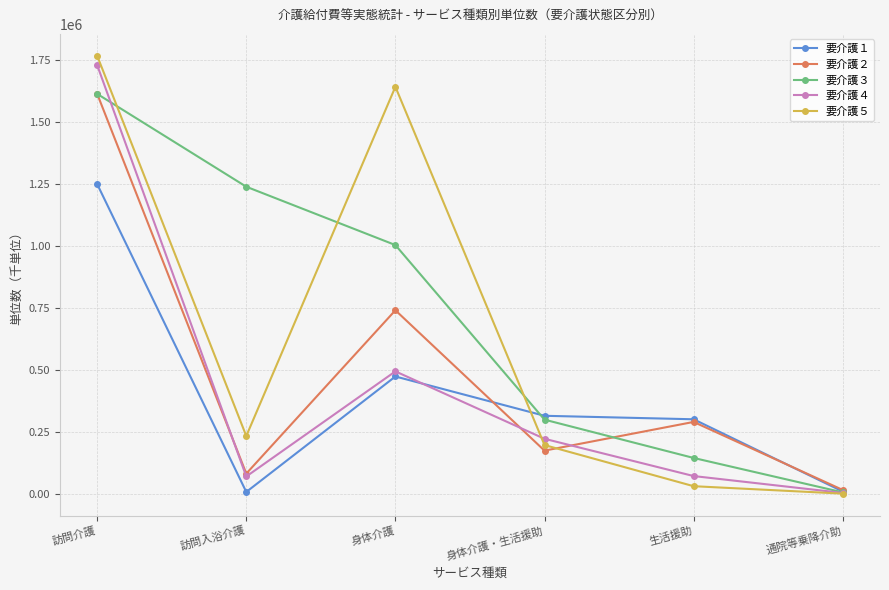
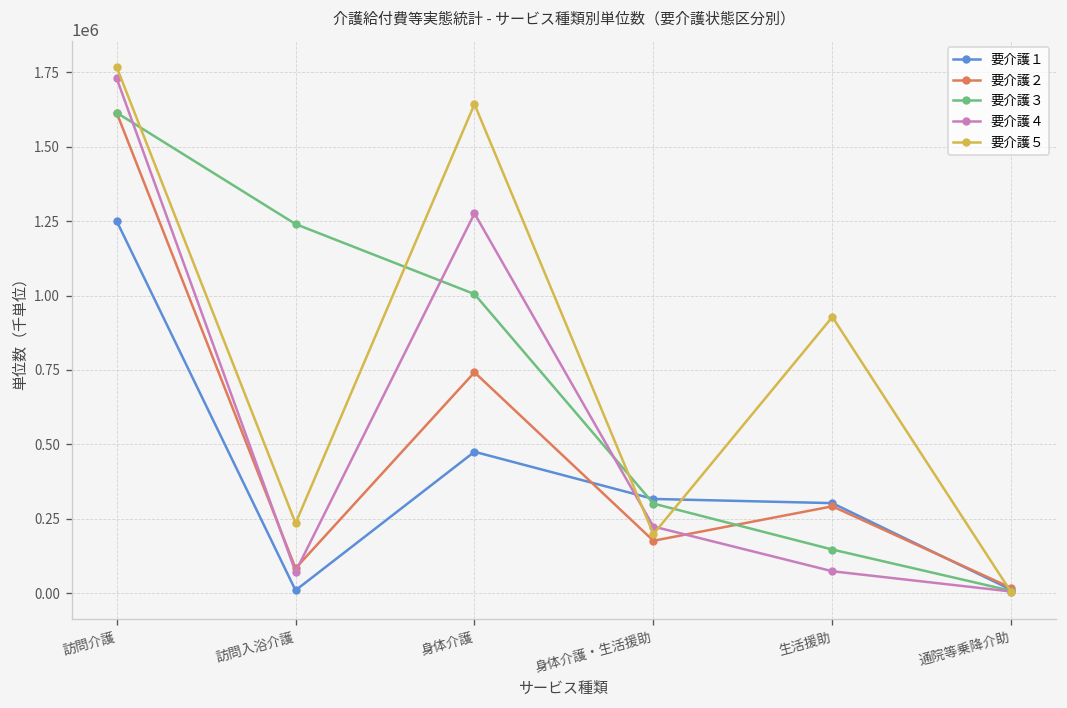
  {
    "要介護１": {
      "訪問介護": 1250000,
      "訪問入浴介護": 10000,
      "身体介護": 470000,
      "身体介護・生活援助": 320000,
      "生活援助": 300000
    },
    "要介護２": {
      "訪問入浴介護": 80000,
      "身体介護": 740000,
      "身体介護・生活援助": 180000,
      "生活援助": 290000
    },
    "要介護３": {
      "訪問入浴介護": 1240000,
      "身体介護": 1000000,
      "身体介護・生活援助": 300000,
      "生活援助": 150000
    },
    "要介護４": {
      "訪問介護": 1730000,
      "訪問入浴介護": 70000,
-     "身体介護": 500000,
+     "身体介護": 1280000,
      "身体介護・生活援助": 220000,
      "生活援助": 70000
    },
    "要介護５": {
      "訪問介護": 1770000,
      "訪問入浴介護": 230000,
      "身体介護": 1640000,
      "身体介護・生活援助": 200000,
-     "生活援助": 30000
+     "生活援助": 930000
    }
  }
